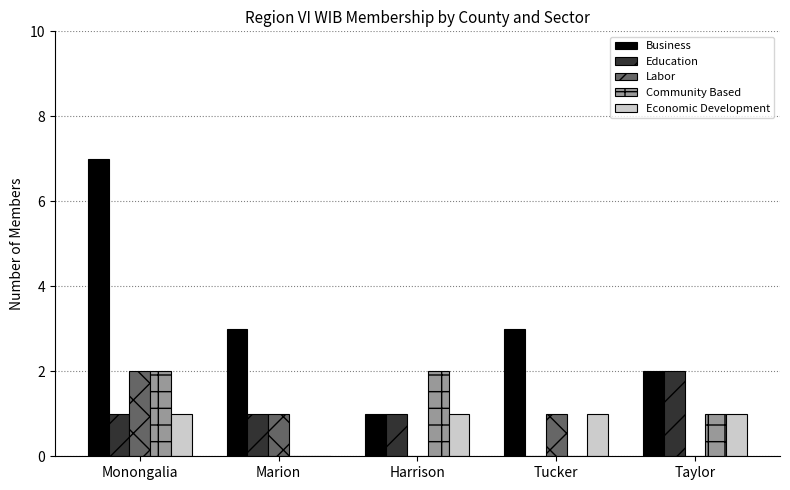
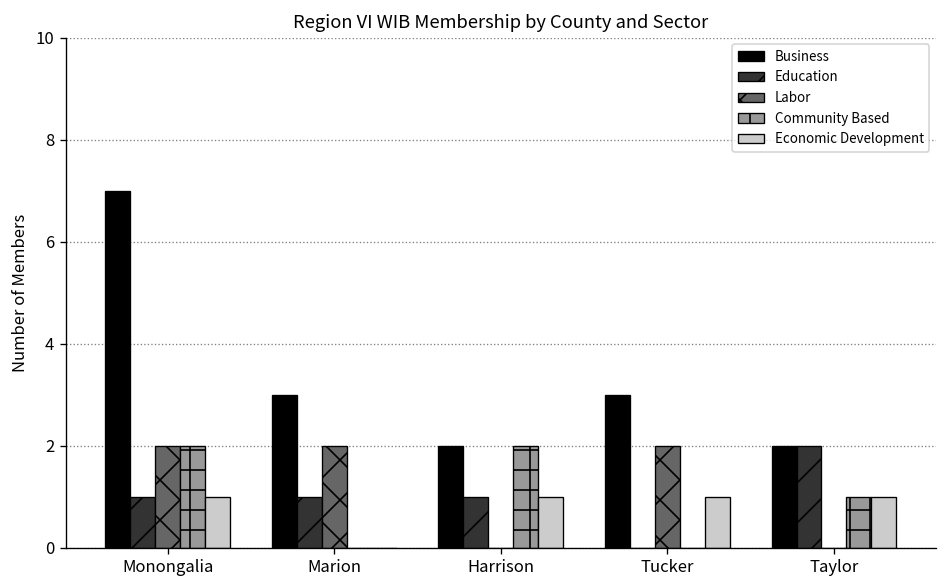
  {
    "Business": {
      "Monongalia": 7,
      "Marion": 3,
-     "Harrison": 1,
+     "Harrison": 2,
      "Tucker": 3,
      "Taylor": 2
    },
    "Education": {
      "Monongalia": 1,
      "Marion": 1,
      "Harrison": 1,
      "Tucker": 0,
      "Taylor": 2
    },
    "Labor": {
      "Monongalia": 2,
-     "Marion": 1,
+     "Marion": 2,
      "Harrison": 0,
-     "Tucker": 1,
+     "Tucker": 2,
      "Taylor": 0
    },
    "Community Based": {
      "Monongalia": 2,
      "Marion": 0,
      "Harrison": 2,
      "Tucker": 0,
      "Taylor": 1
    },
    "Economic Development": {
      "Monongalia": 1,
      "Marion": 0,
      "Harrison": 1,
      "Tucker": 1,
      "Taylor": 1
    }
  }
